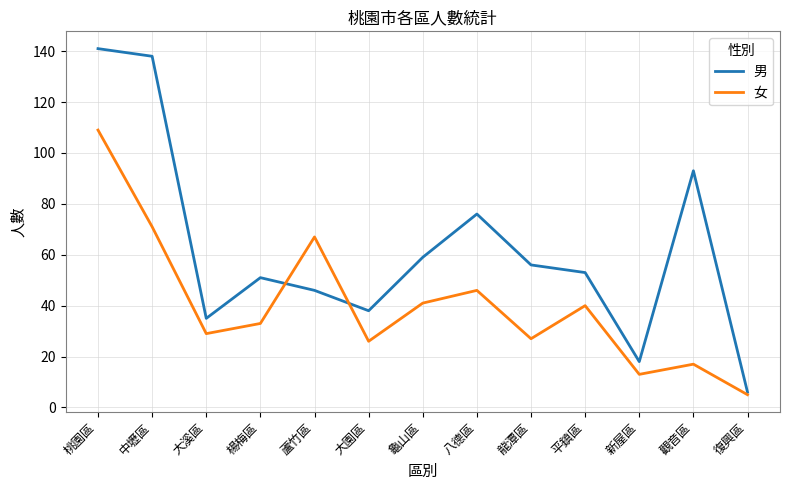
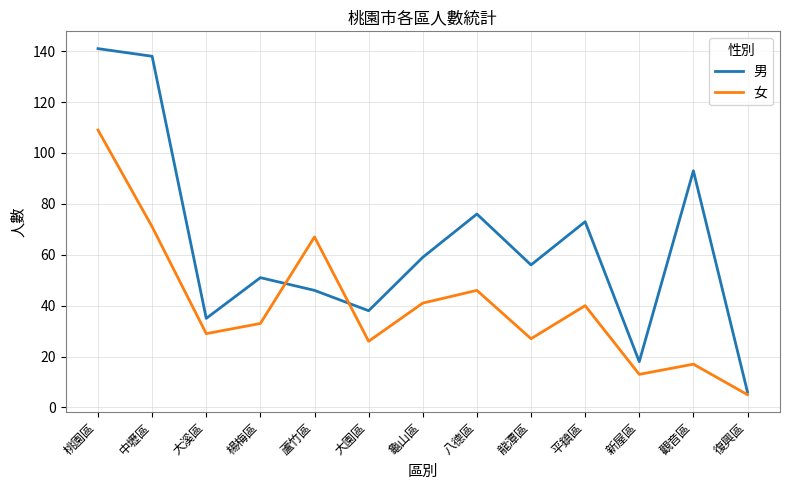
  {
    "男": {
      "桃園區": 141,
      "中壢區": 138,
      "大溪區": 35,
      "楊梅區": 51,
      "蘆竹區": 46,
      "大園區": 38,
      "龜山區": 59,
      "八德區": 76,
      "龍潭區": 56,
-     "平鎮區": 53,
+     "平鎮區": 73,
      "新屋區": 18,
      "觀音區": 93
    },
    "女": {
      "桃園區": 109,
      "中壢區": 71,
      "大溪區": 29,
      "楊梅區": 33,
      "蘆竹區": 67,
      "大園區": 26,
      "龜山區": 41,
      "八德區": 46,
      "龍潭區": 27,
      "平鎮區": 40,
      "新屋區": 13,
      "觀音區": 17
    }
  }
